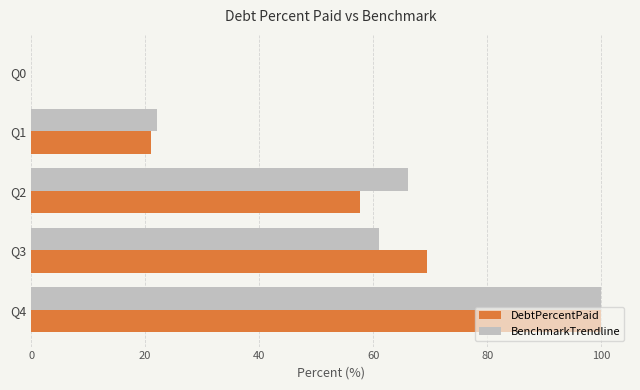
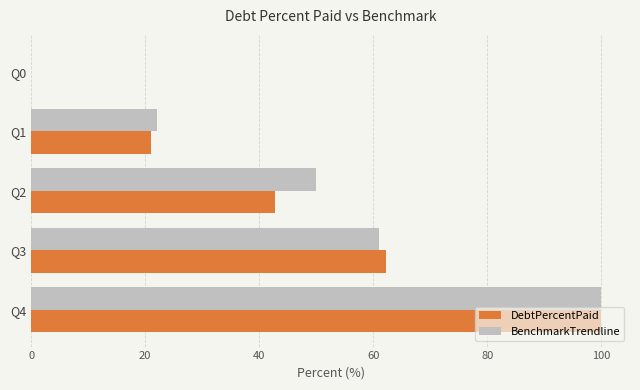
  {
    "DebtPercentPaid": {
      "Q0": 0,
      "Q1": 21,
-     "Q2": 58,
-     "Q3": 69
+     "Q2": 43,
+     "Q3": 62
    },
    "BenchmarkTrendline": {
      "Q0": 0,
      "Q1": 22,
-     "Q2": 66,
+     "Q2": 50,
      "Q3": 61,
      "Q4": 100
    }
  }
